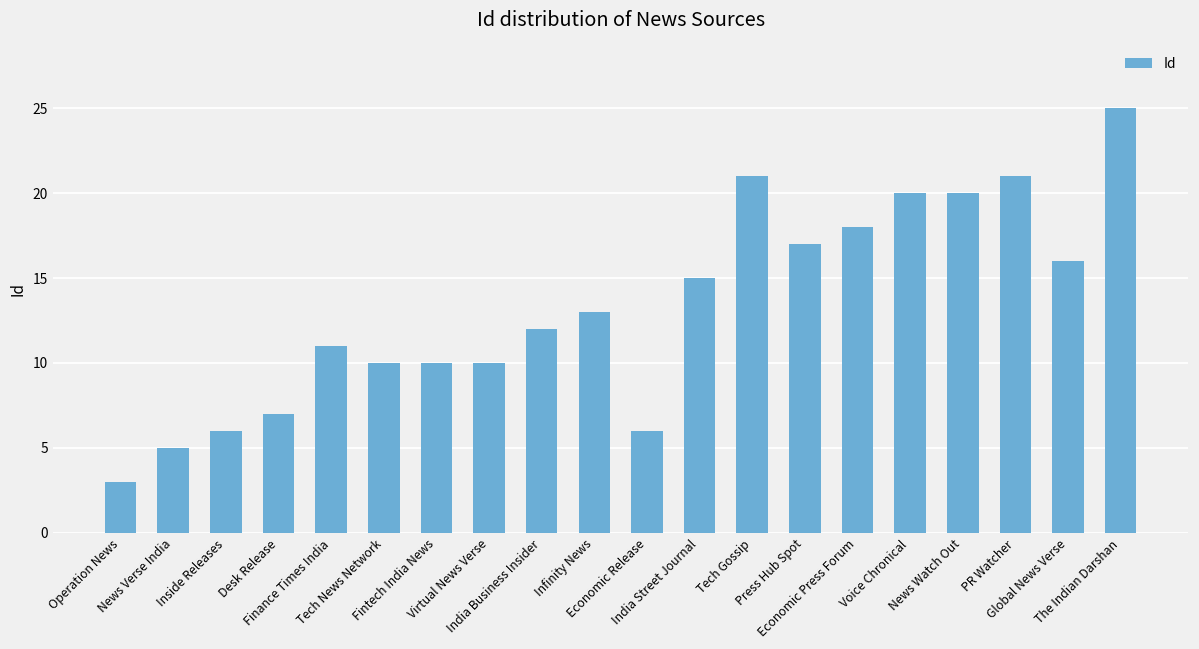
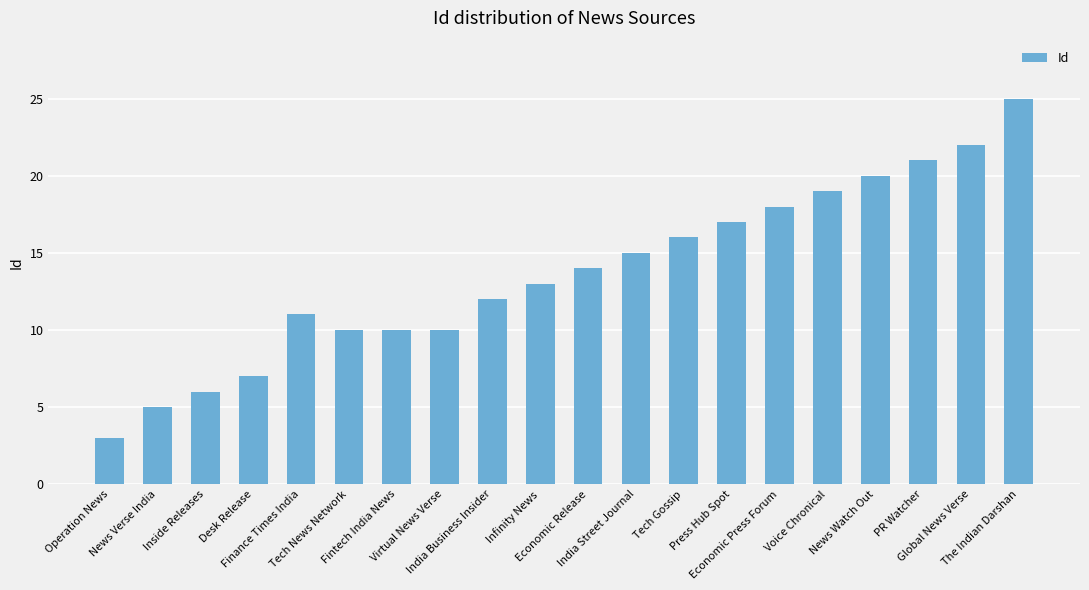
  {
    "Operation News": 3,
    "News Verse India": 5,
    "Inside Releases": 6,
    "Desk Release": 7,
    "Finance Times India": 11,
    "Tech News Network": 10,
    "Fintech India News": 10,
    "Virtual News Verse": 10,
    "India Business Insider": 12,
    "Infinity News": 13,
-   "Economic Release": 6,
+   "Economic Release": 14,
    "India Street Journal": 15,
-   "Tech Gossip": 21,
+   "Tech Gossip": 16,
    "Press Hub Spot": 17,
    "Economic Press Forum": 18,
-   "Voice Chronical": 20,
+   "Voice Chronical": 19,
    "News Watch Out": 20,
    "PR Watcher": 21,
-   "Global News Verse": 16,
+   "Global News Verse": 22,
    "The Indian Darshan": 25
  }
